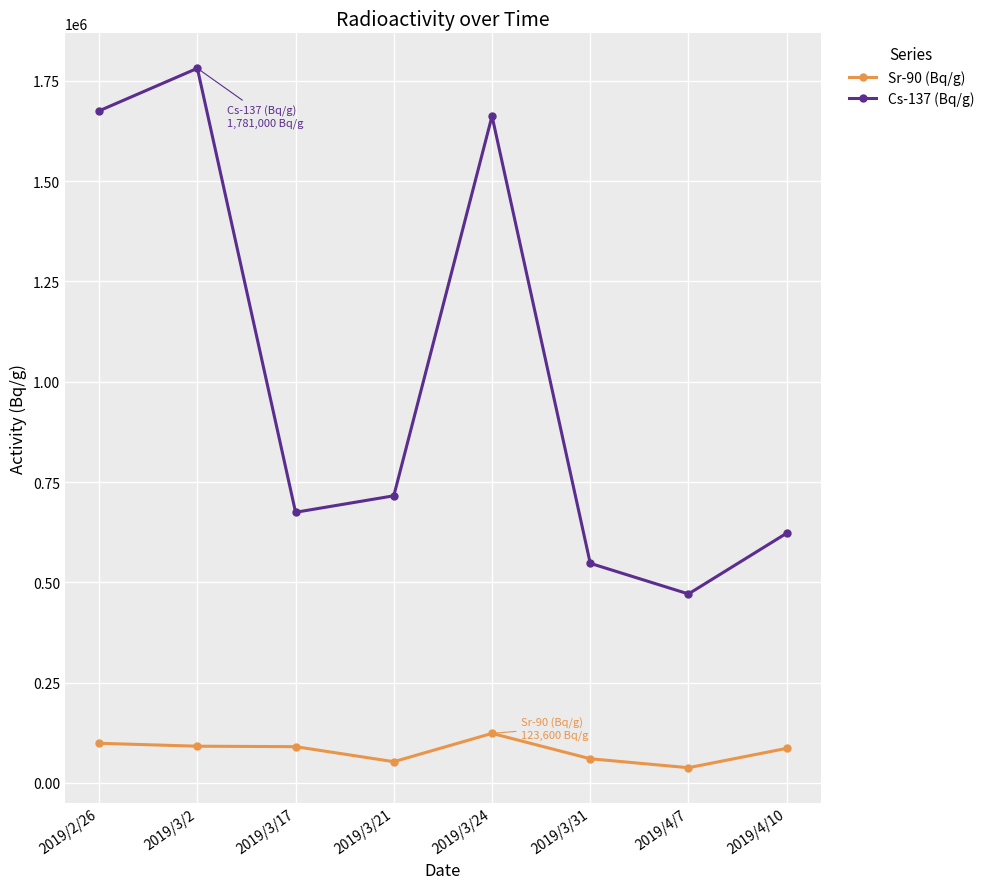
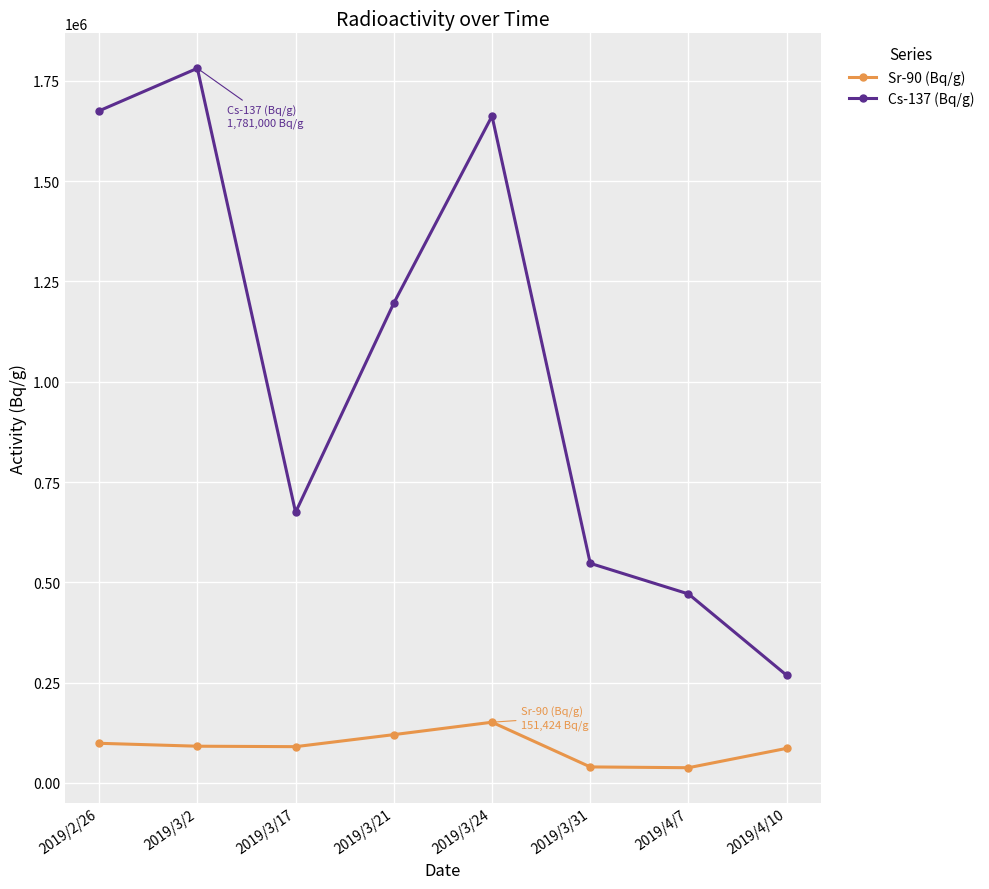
  {
    "Sr-90 (Bq/g)": {
-     "2019/3/21": "50000",
-     "2019/3/24": "123,600",
-     "2019/3/31": "60000"
+     "2019/3/21": "120000",
+     "2019/3/24": "151,424",
+     "2019/3/31": "40000"
    },
    "Cs-137 (Bq/g)": {
      "2019/2/26": "1680000",
      "2019/3/17": "670000",
-     "2019/3/21": "720000",
+     "2019/3/21": "1200000",
      "2019/3/24": "1660000",
      "2019/3/31": "550000",
      "2019/4/7": "470000",
-     "2019/4/10": "620000"
+     "2019/4/10": "270000"
    }
  }
